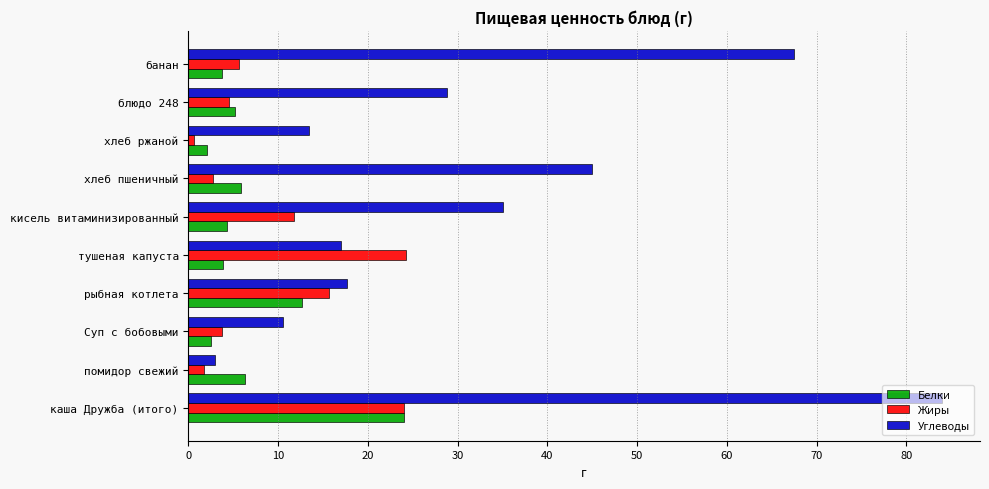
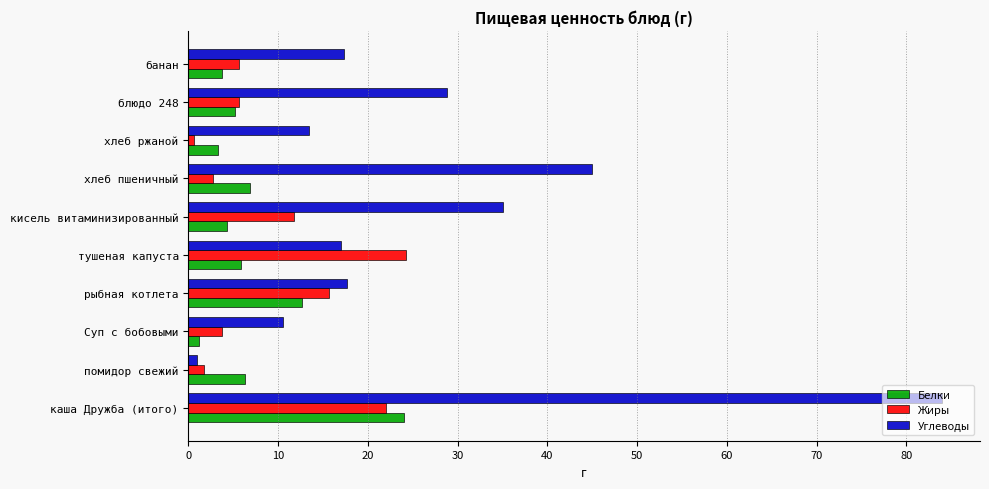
  {
    "Белки": {
      "банан": 4,
      "блюдо 248": 5,
-     "хлеб ржаной": 2,
-     "хлеб пшеничный": 6,
+     "хлеб ржаной": 3,
+     "хлеб пшеничный": 7,
      "кисель витаминизированный": 4,
-     "тушеная капуста": 4,
+     "тушеная капуста": 6,
      "рыбная котлета": 13,
-     "Суп с бобовыми": 2,
+     "Суп с бобовыми": 1,
      "помидор свежий": 6,
      "каша Дружба (итого)": 24
    },
    "Жиры": {
      "банан": 6,
-     "блюдо 248": 5,
+     "блюдо 248": 6,
      "хлеб ржаной": 1,
      "хлеб пшеничный": 3,
      "кисель витаминизированный": 12,
      "тушеная капуста": 24,
      "рыбная котлета": 16,
      "Суп с бобовыми": 4,
      "помидор свежий": 2,
-     "каша Дружба (итого)": 24
+     "каша Дружба (итого)": 22
    },
    "Углеводы": {
-     "банан": 68,
+     "банан": 17,
      "блюдо 248": 29,
      "хлеб ржаной": 13,
      "хлеб пшеничный": 45,
      "кисель витаминизированный": 35,
      "тушеная капуста": 17,
      "рыбная котлета": 18,
      "Суп с бобовыми": 11,
-     "помидор свежий": 3
+     "помидор свежий": 1
    }
  }
